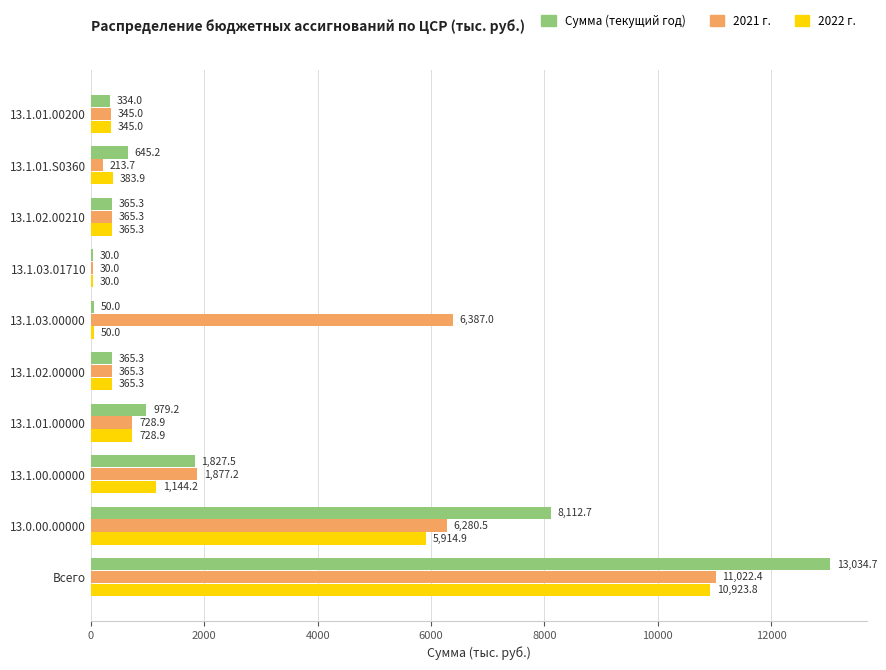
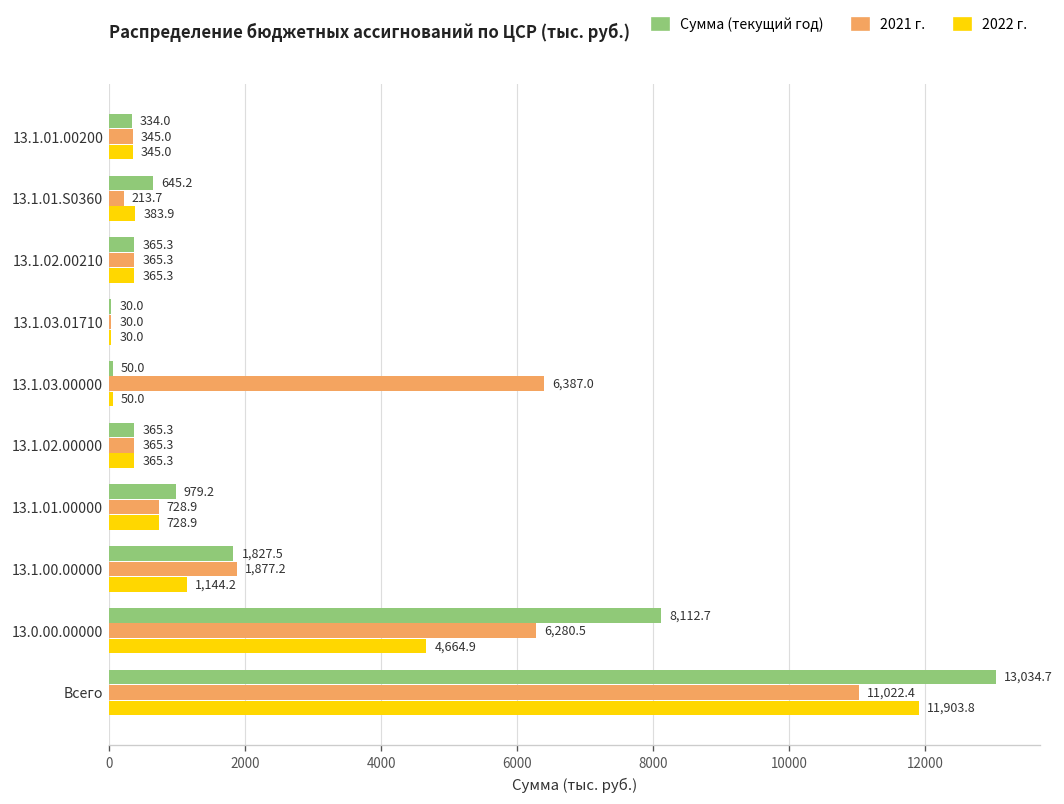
  {
    "Сумма (текущий год)": {
      "13.1.01.00200": "334.0",
      "13.1.01.S0360": "645.2",
      "13.1.02.00210": "365.3",
      "13.1.03.01710": "30.0",
      "13.1.03.00000": "50.0",
      "13.1.02.00000": "365.3",
      "13.1.01.00000": "979.2",
      "13.1.00.00000": "1,827.5",
      "13.0.00.00000": "8,112.7",
      "Всего": "13,034.7"
    },
    "2021 г.": {
      "13.1.01.00200": "345.0",
      "13.1.01.S0360": "213.7",
      "13.1.02.00210": "365.3",
      "13.1.03.01710": "30.0",
      "13.1.03.00000": "6,387.0",
      "13.1.02.00000": "365.3",
      "13.1.01.00000": "728.9",
      "13.1.00.00000": "1,877.2",
      "13.0.00.00000": "6,280.5",
      "Всего": "11,022.4"
    },
    "2022 г.": {
      "13.1.01.00200": "345.0",
      "13.1.01.S0360": "383.9",
      "13.1.02.00210": "365.3",
      "13.1.03.01710": "30.0",
      "13.1.03.00000": "50.0",
      "13.1.02.00000": "365.3",
      "13.1.01.00000": "728.9",
      "13.1.00.00000": "1,144.2",
-     "13.0.00.00000": "5,914.9",
-     "Всего": "10,923.8"
+     "13.0.00.00000": "4,664.9",
+     "Всего": "11,903.8"
    }
  }
